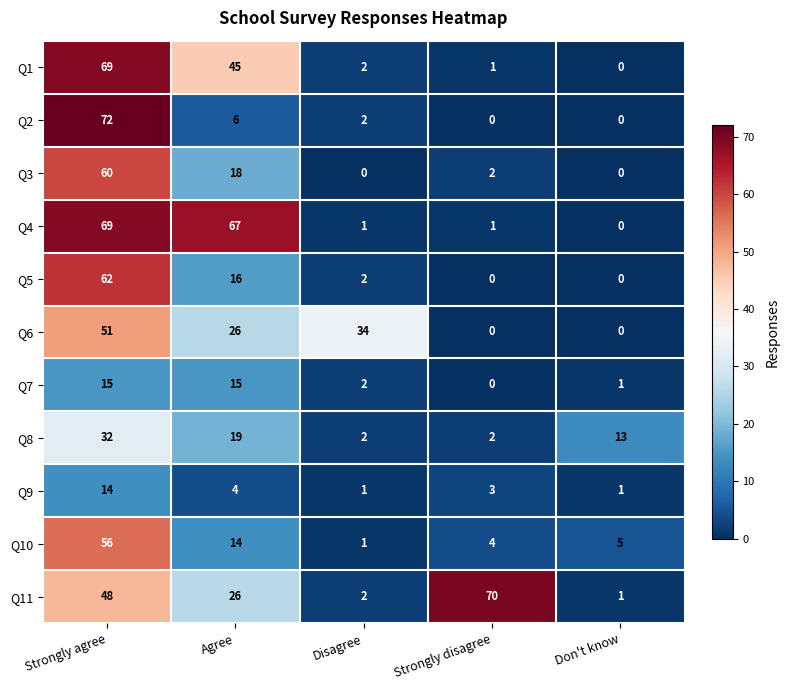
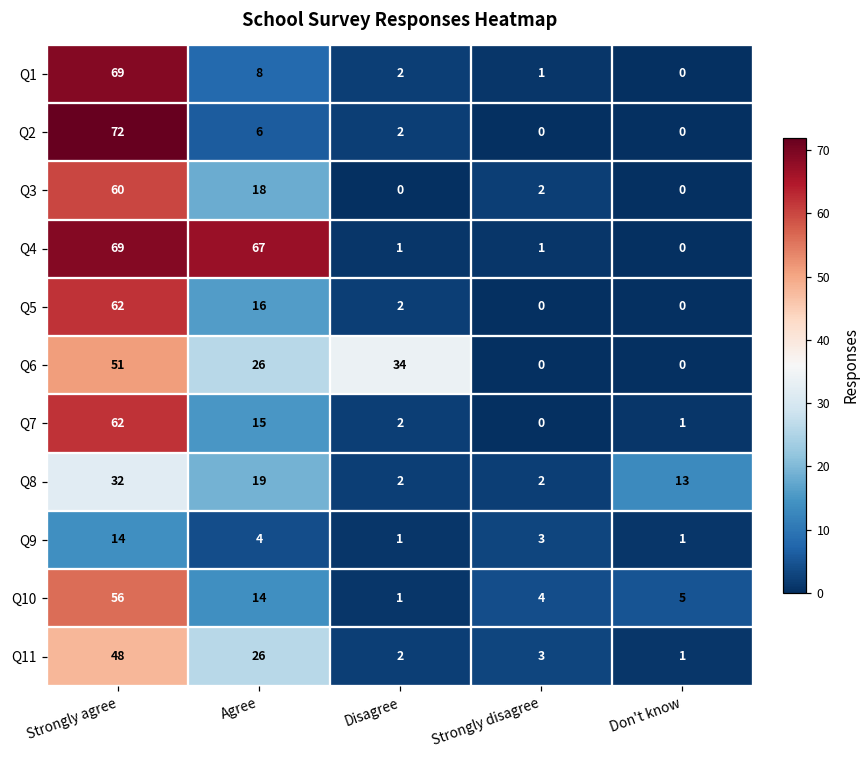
  {
    "Q1": {
      "Strongly agree": 69,
-     "Agree": 45,
+     "Agree": 8,
      "Disagree": 2,
      "Strongly disagree": 1,
      "Don't know": 0
    },
    "Q2": {
      "Strongly agree": 72,
      "Agree": 6,
      "Disagree": 2,
      "Strongly disagree": 0,
      "Don't know": 0
    },
    "Q3": {
      "Strongly agree": 60,
      "Agree": 18,
      "Disagree": 0,
      "Strongly disagree": 2,
      "Don't know": 0
    },
    "Q4": {
      "Strongly agree": 69,
      "Agree": 67,
      "Disagree": 1,
      "Strongly disagree": 1,
      "Don't know": 0
    },
    "Q5": {
      "Strongly agree": 62,
      "Agree": 16,
      "Disagree": 2,
      "Strongly disagree": 0,
      "Don't know": 0
    },
    "Q6": {
      "Strongly agree": 51,
      "Agree": 26,
      "Disagree": 34,
      "Strongly disagree": 0,
      "Don't know": 0
    },
    "Q7": {
-     "Strongly agree": 15,
+     "Strongly agree": 62,
      "Agree": 15,
      "Disagree": 2,
      "Strongly disagree": 0,
      "Don't know": 1
    },
    "Q8": {
      "Strongly agree": 32,
      "Agree": 19,
      "Disagree": 2,
      "Strongly disagree": 2,
      "Don't know": 13
    },
    "Q9": {
      "Strongly agree": 14,
      "Agree": 4,
      "Disagree": 1,
      "Strongly disagree": 3,
      "Don't know": 1
    },
    "Q10": {
      "Strongly agree": 56,
      "Agree": 14,
      "Disagree": 1,
      "Strongly disagree": 4,
      "Don't know": 5
    },
    "Q11": {
      "Strongly agree": 48,
      "Agree": 26,
      "Disagree": 2,
-     "Strongly disagree": 70,
+     "Strongly disagree": 3,
      "Don't know": 1
    }
  }
